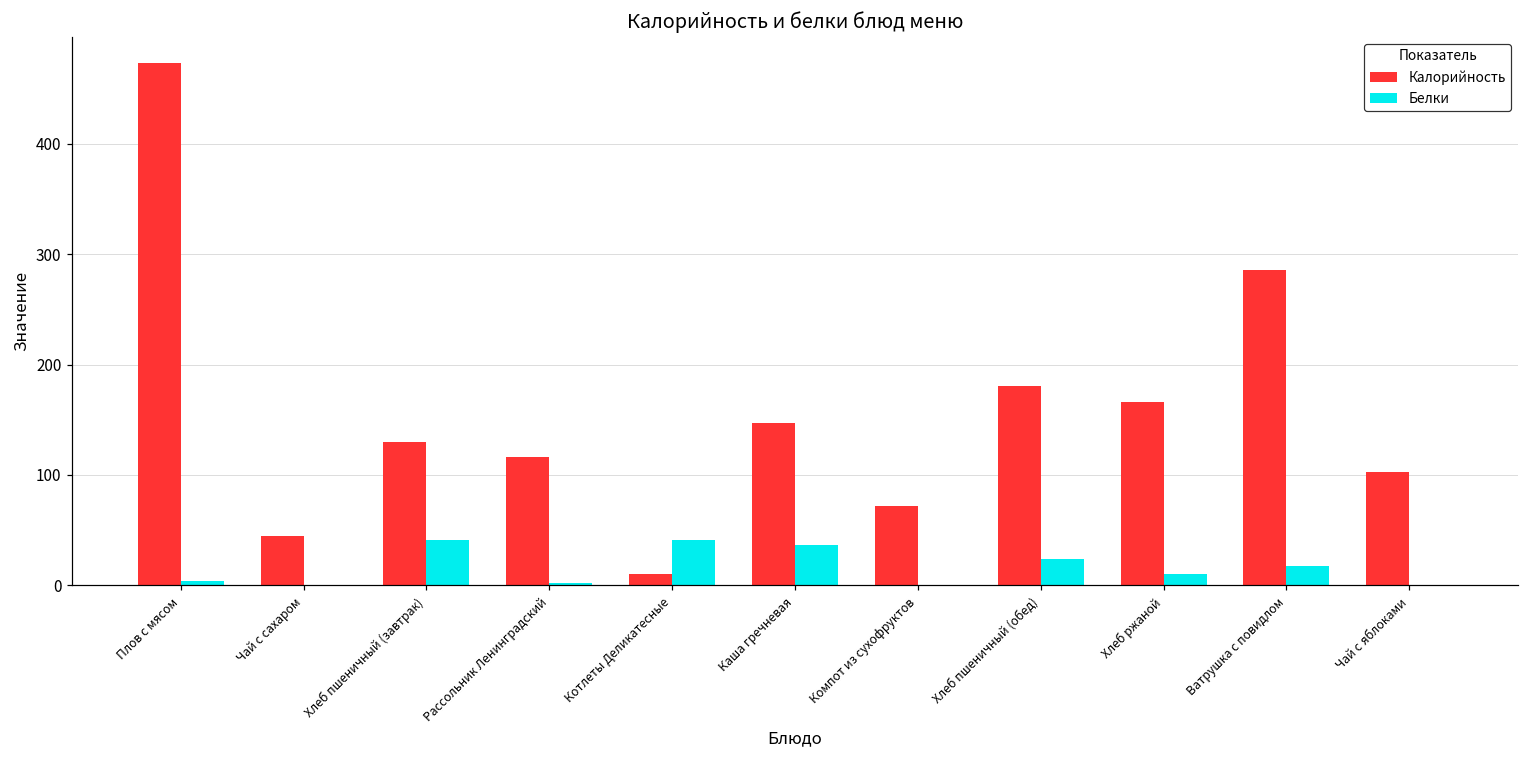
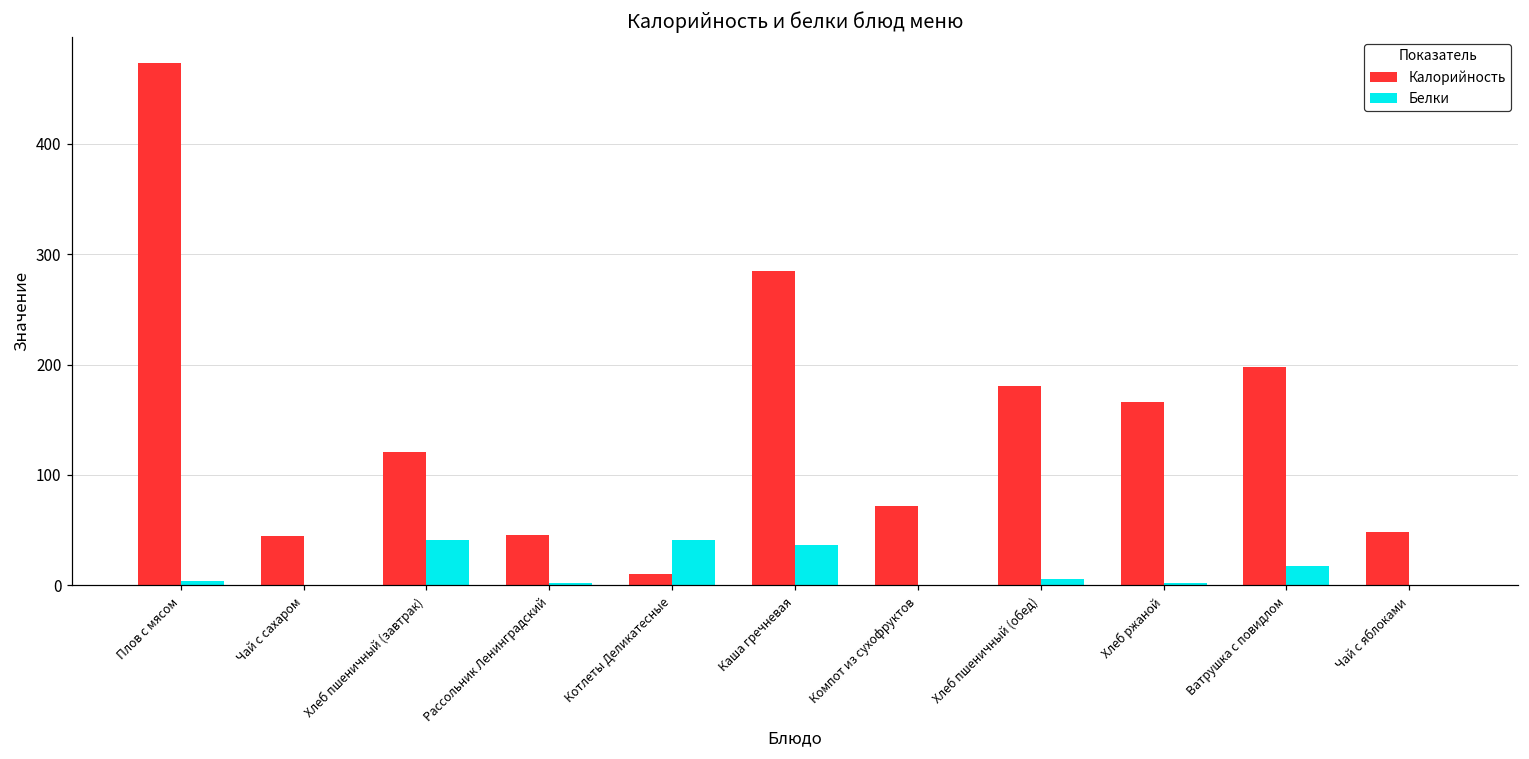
  {
    "Калорийность": {
      "Плов с мясом": 473,
      "Чай с сахаром": 45,
-     "Хлеб пшеничный (завтрак)": 130,
-     "Рассольник Ленинградский": 116,
+     "Хлеб пшеничный (завтрак)": 121,
+     "Рассольник Ленинградский": 46,
      "Котлеты Деликатесные": 10,
-     "Каша гречневая": 147,
+     "Каша гречневая": 285,
      "Компот из сухофруктов": 72,
      "Хлеб пшеничный (обед)": 181,
      "Хлеб ржаной": 166,
-     "Ватрушка с повидлом": 286,
-     "Чай с яблоками": 103
+     "Ватрушка с повидлом": 198,
+     "Чай с яблоками": 48
    },
    "Белки": {
      "Плов с мясом": 4,
      "Чай с сахаром": 0,
      "Хлеб пшеничный (завтрак)": 41,
      "Котлеты Деликатесные": 41,
      "Каша гречневая": 37,
      "Компот из сухофруктов": 0,
-     "Хлеб пшеничный (обед)": 24,
-     "Хлеб ржаной": 10,
+     "Хлеб пшеничный (обед)": 6,
+     "Хлеб ржаной": 2,
      "Ватрушка с повидлом": 18,
      "Чай с яблоками": 0
    }
  }
